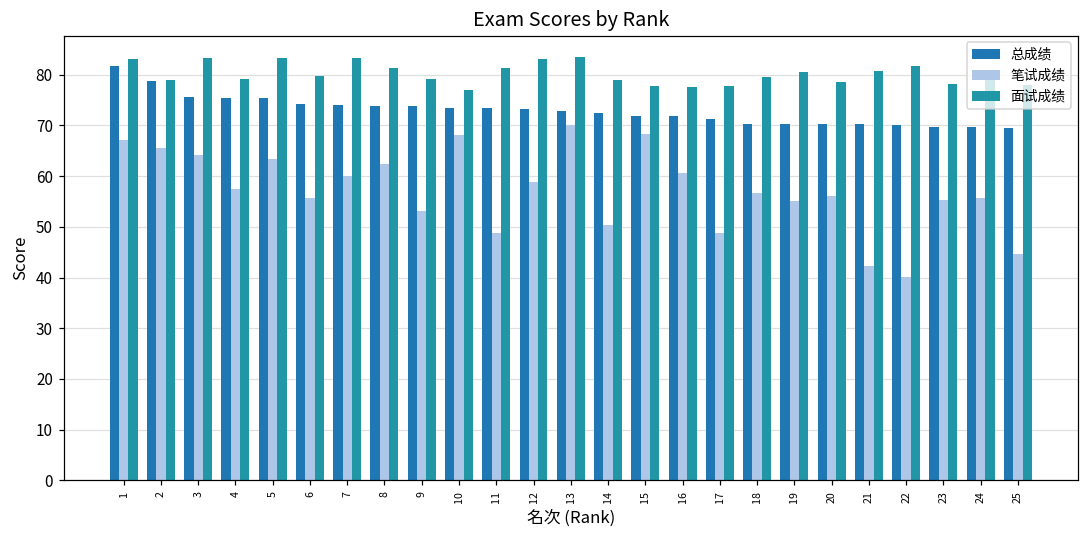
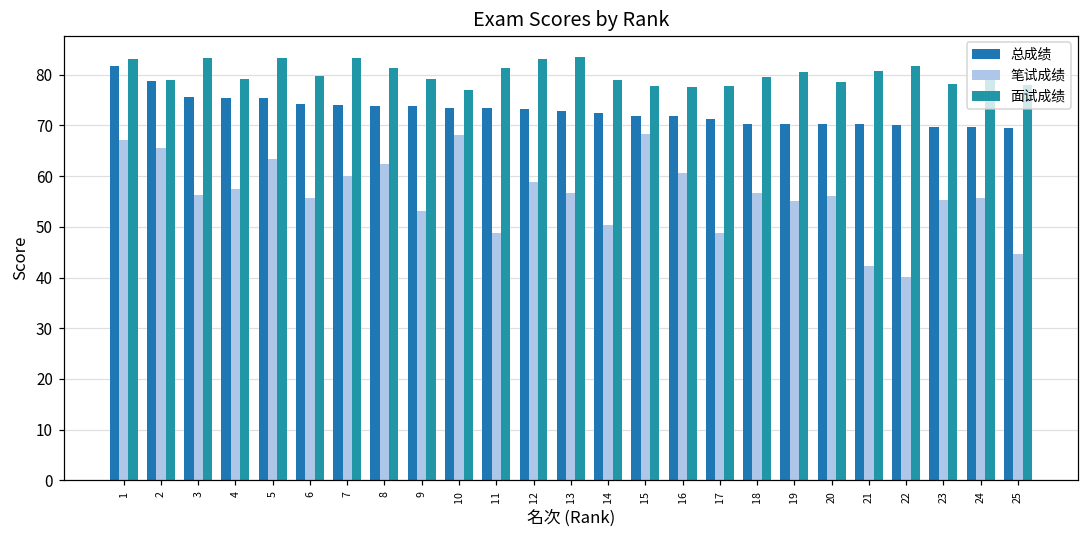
  {
    "笔试成绩": {
      "1": 67,
      "2": 66,
-     "3": 64,
+     "3": 56,
      "4": 57,
      "5": 63,
      "6": 56,
      "7": 60,
      "8": 62,
      "9": 53,
      "10": 68,
      "11": 49,
      "12": 59,
-     "13": 70,
+     "13": 57,
      "14": 50,
      "15": 68,
      "16": 61,
      "17": 49,
      "18": 57,
      "19": 55,
      "20": 56,
      "21": 42,
      "22": 40,
      "23": 55,
      "24": 56,
      "25": 45
    }
  }
